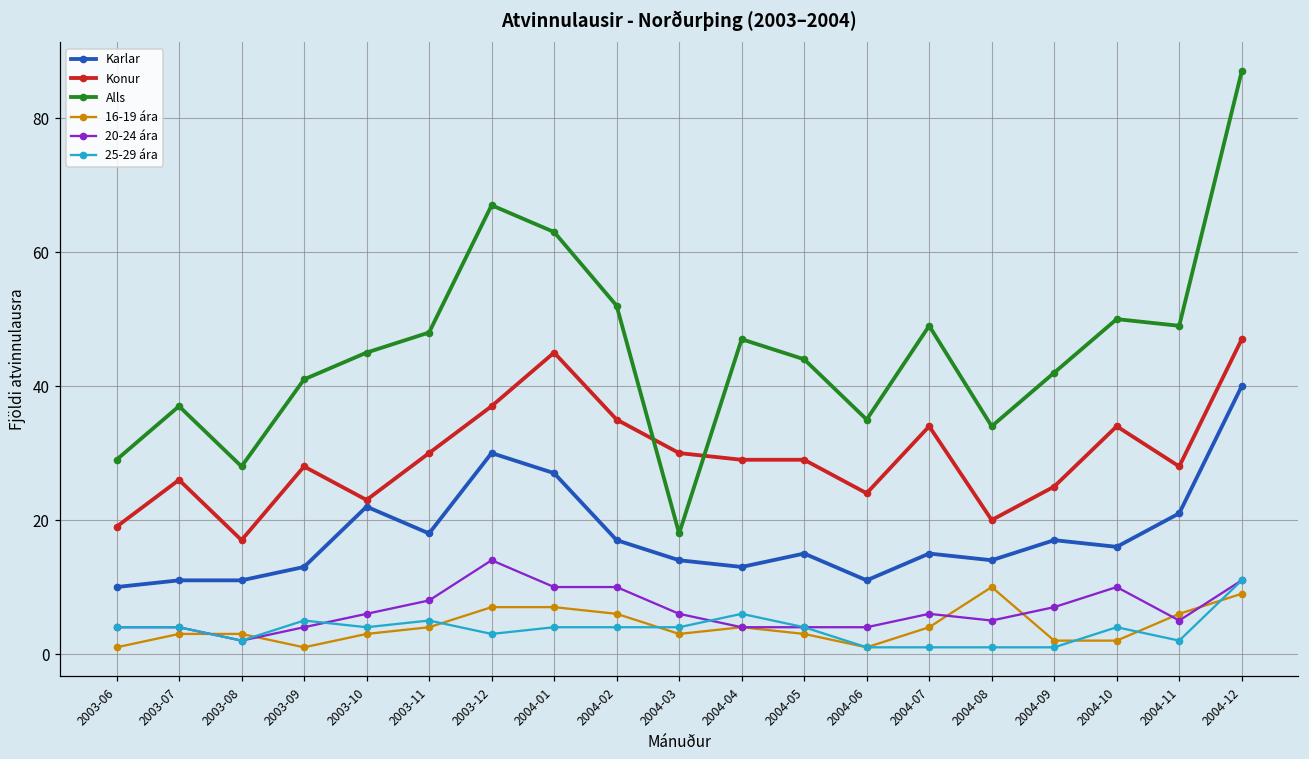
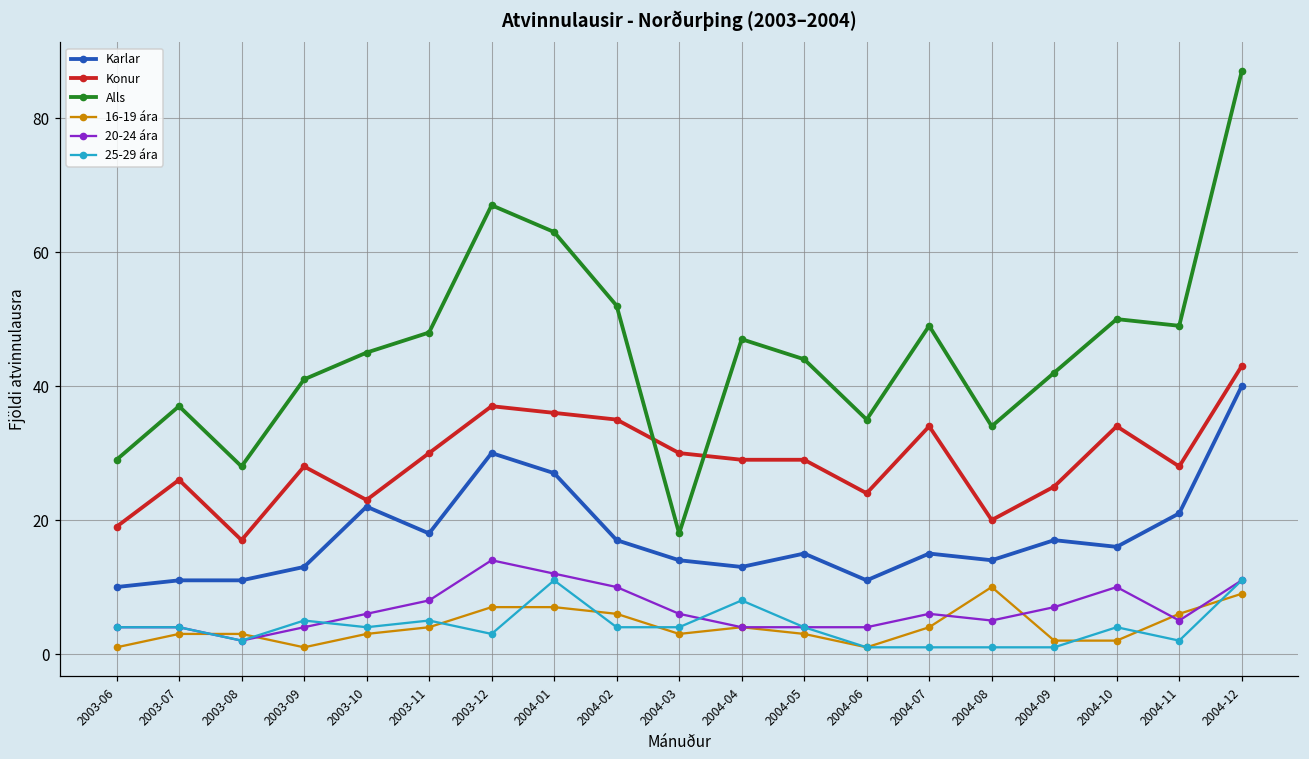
  {
    "Karlar": {
      "2003-06": 10,
      "2003-07": 11,
      "2003-08": 11,
      "2003-09": 13,
      "2003-10": 22,
      "2003-11": 18,
      "2003-12": 30,
      "2004-01": 27,
      "2004-02": 17,
      "2004-03": 14,
      "2004-04": 13,
      "2004-05": 15,
      "2004-06": 11,
      "2004-07": 15,
      "2004-08": 14,
      "2004-09": 17,
      "2004-10": 16,
      "2004-11": 21,
      "2004-12": 40
    },
    "Konur": {
      "2003-06": 19,
      "2003-07": 26,
      "2003-08": 17,
      "2003-09": 28,
      "2003-10": 23,
      "2003-11": 30,
      "2003-12": 37,
-     "2004-01": 45,
+     "2004-01": 36,
      "2004-02": 35,
      "2004-03": 30,
      "2004-04": 29,
      "2004-05": 29,
      "2004-06": 24,
      "2004-07": 34,
      "2004-08": 20,
      "2004-09": 25,
      "2004-10": 34,
      "2004-11": 28,
-     "2004-12": 47
+     "2004-12": 43
    },
    "Alls": {
      "2003-06": 29,
      "2003-07": 37,
      "2003-08": 28,
      "2003-09": 41,
      "2003-10": 45,
      "2003-11": 48,
      "2003-12": 67,
      "2004-01": 63,
      "2004-02": 52,
      "2004-03": 18,
      "2004-04": 47,
      "2004-05": 44,
      "2004-06": 35,
      "2004-07": 49,
      "2004-08": 34,
      "2004-09": 42,
      "2004-10": 50,
      "2004-11": 49,
      "2004-12": 87
    },
    "16-19 ára": {
      "2003-06": 1,
      "2003-07": 3,
      "2003-08": 3,
      "2003-09": 1,
      "2003-10": 3,
      "2003-11": 4,
      "2003-12": 7,
      "2004-01": 7,
      "2004-02": 6,
      "2004-03": 3,
      "2004-05": 3,
      "2004-07": 4,
      "2004-08": 10,
      "2004-09": 2,
      "2004-10": 2,
      "2004-11": 6,
      "2004-12": 9
    },
    "20-24 ára": {
      "2003-09": 4,
      "2003-10": 6,
      "2003-11": 8,
      "2003-12": 14,
-     "2004-01": 10,
+     "2004-01": 12,
      "2004-02": 10,
      "2004-03": 6,
      "2004-06": 4,
      "2004-07": 6,
      "2004-08": 5,
      "2004-09": 7,
      "2004-10": 10,
      "2004-11": 5
    },
    "25-29 ára": {
      "2003-09": 5,
      "2003-10": 4,
      "2003-11": 5,
      "2003-12": 3,
-     "2004-01": 4,
+     "2004-01": 11,
      "2004-02": 4,
      "2004-03": 4,
-     "2004-04": 6,
+     "2004-04": 8,
      "2004-07": 1,
      "2004-08": 1,
      "2004-09": 1,
      "2004-10": 4,
      "2004-11": 2
    }
  }
